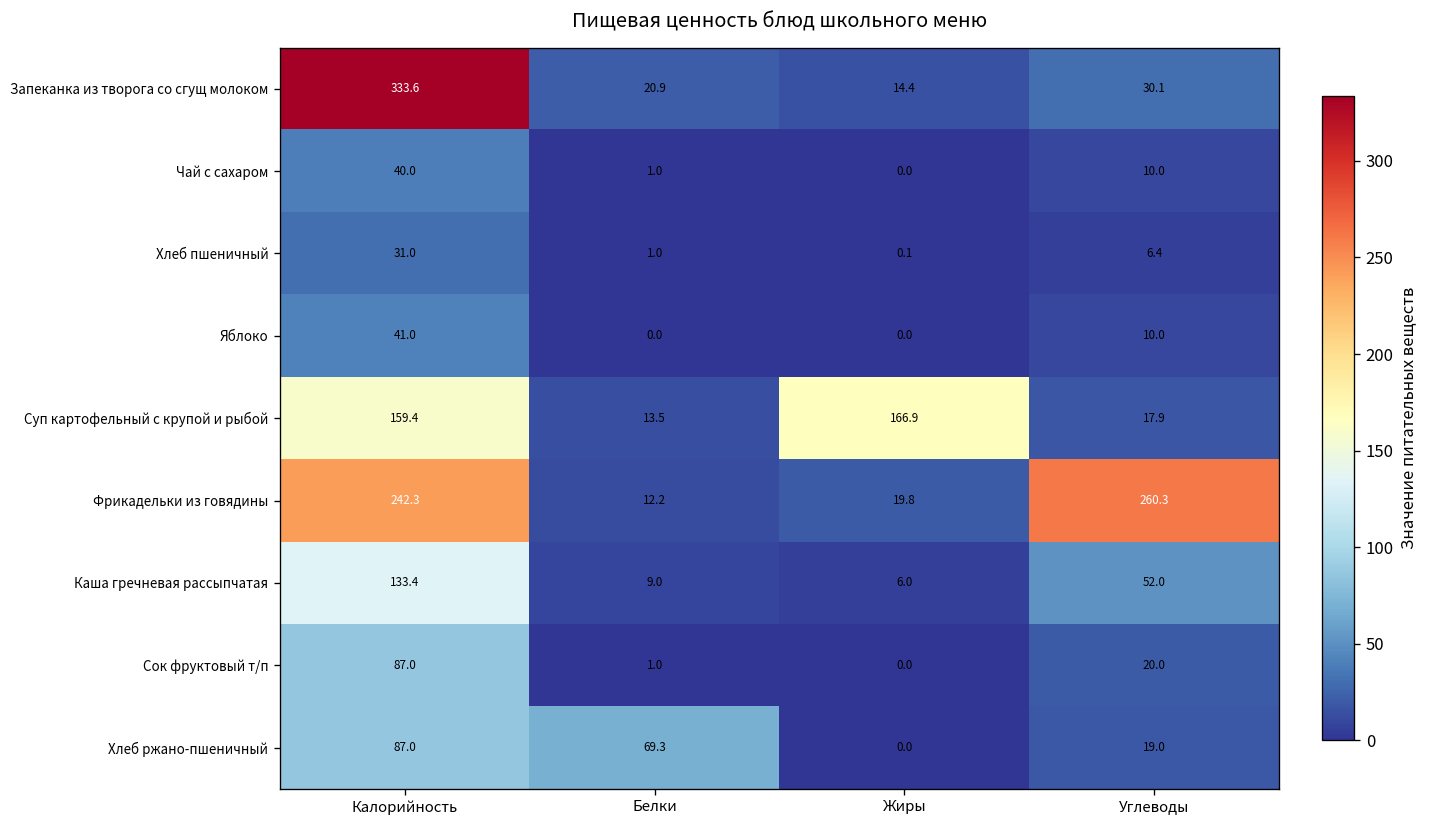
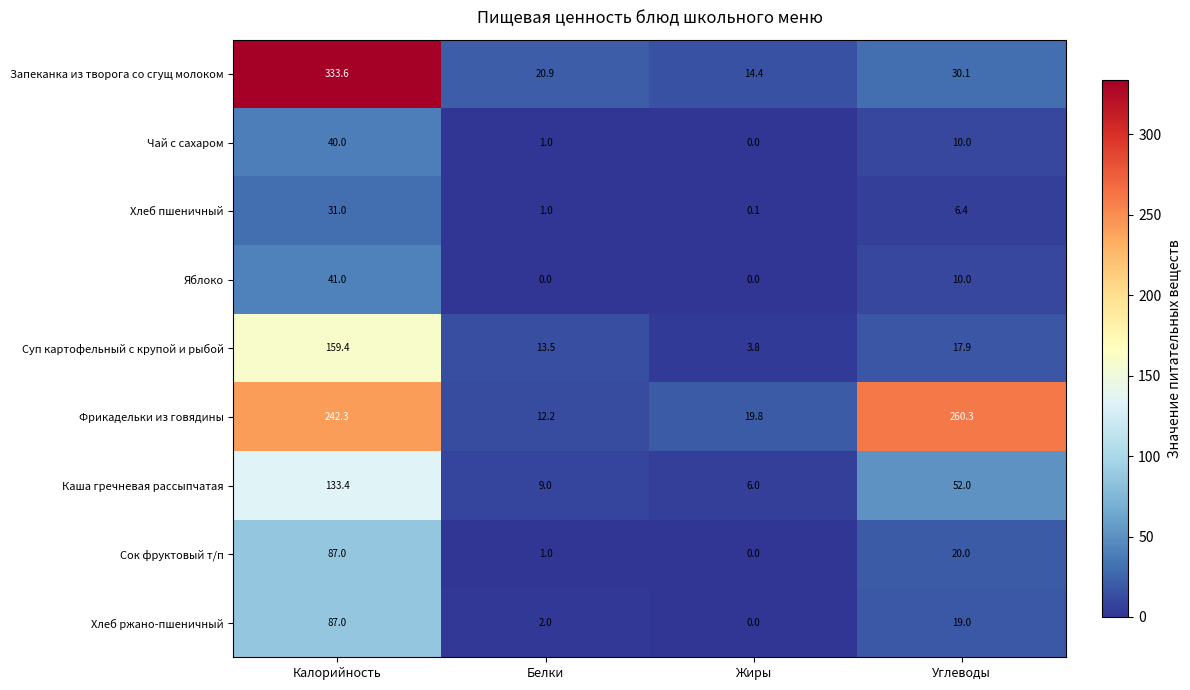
  {
    "Запеканка из творога со сгущ молоком": {
      "Калорийность": 333.6,
      "Белки": 20.9,
      "Жиры": 14.4,
      "Углеводы": 30.1
    },
    "Чай с сахаром": {
      "Калорийность": 40.0,
      "Белки": 1.0,
      "Жиры": 0.0,
      "Углеводы": 10.0
    },
    "Хлеб пшеничный": {
      "Калорийность": 31.0,
      "Белки": 1.0,
      "Жиры": 0.1,
      "Углеводы": 6.4
    },
    "Яблоко": {
      "Калорийность": 41.0,
      "Белки": 0.0,
      "Жиры": 0.0,
      "Углеводы": 10.0
    },
    "Суп картофельный с крупой и рыбой": {
      "Калорийность": 159.4,
      "Белки": 13.5,
-     "Жиры": 166.9,
+     "Жиры": 3.8,
      "Углеводы": 17.9
    },
    "Фрикадельки из говядины": {
      "Калорийность": 242.3,
      "Белки": 12.2,
      "Жиры": 19.8,
      "Углеводы": 260.3
    },
    "Каша гречневая рассыпчатая": {
      "Калорийность": 133.4,
      "Белки": 9.0,
      "Жиры": 6.0,
      "Углеводы": 52.0
    },
    "Сок фруктовый т/п": {
      "Калорийность": 87.0,
      "Белки": 1.0,
      "Жиры": 0.0,
      "Углеводы": 20.0
    },
    "Хлеб ржано-пшеничный": {
      "Калорийность": 87.0,
-     "Белки": 69.3,
+     "Белки": 2.0,
      "Жиры": 0.0,
      "Углеводы": 19.0
    }
  }
